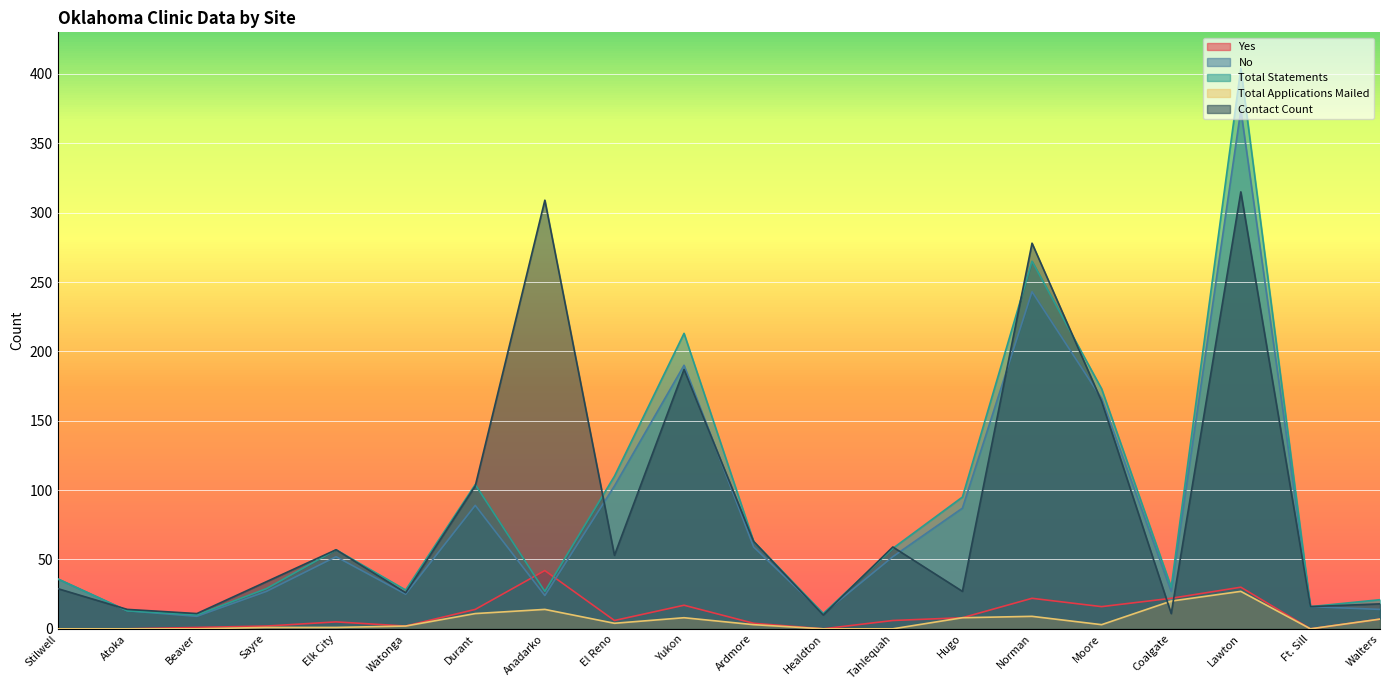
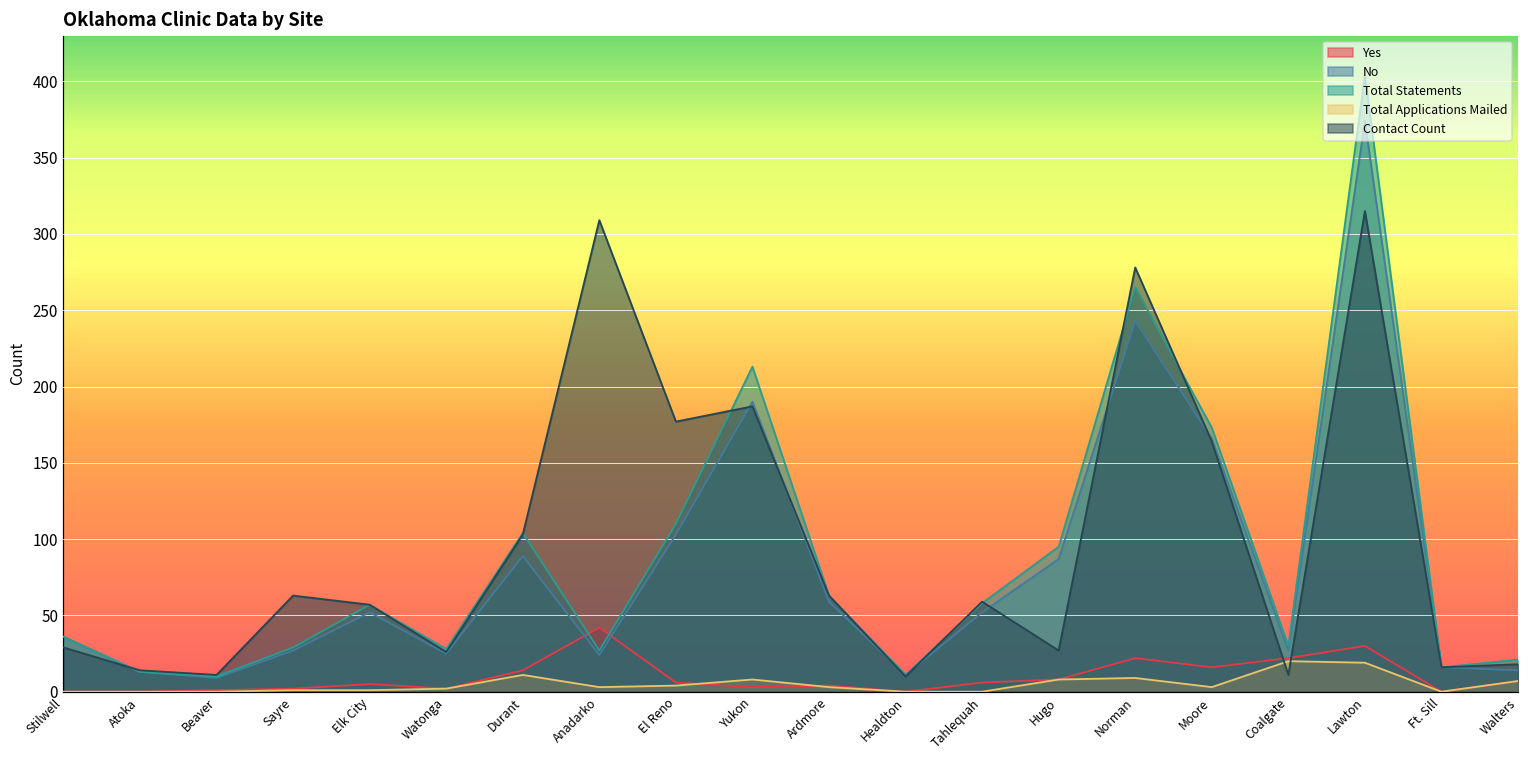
  {
    "Yes": {
      "Elk City": 5,
      "Durant": 14,
      "Anadarko": 42,
      "El Reno": 6,
-     "Yukon": 17,
+     "Yukon": 3,
      "Tahlequah": 6,
      "Norman": 22,
      "Moore": 16,
      "Coalgate": 22,
      "Lawton": 30
    },
    "Total Applications Mailed": {
      "Elk City": 1,
      "Durant": 11,
-     "Anadarko": 14,
+     "Anadarko": 3,
      "El Reno": 4,
      "Yukon": 8,
      "Tahlequah": 0,
      "Norman": 9,
      "Moore": 3,
      "Coalgate": 20,
-     "Lawton": 27
+     "Lawton": 19
    },
    "Contact Count": {
      "Stilwell": 29,
-     "Sayre": 34,
+     "Sayre": 63,
      "Anadarko": 309,
-     "El Reno": 53,
+     "El Reno": 177,
      "Yukon": 187,
      "Hugo": 27,
      "Norman": 278,
      "Moore": 164,
      "Coalgate": 11,
      "Lawton": 315,
      "Walters": 18
    }
  }
